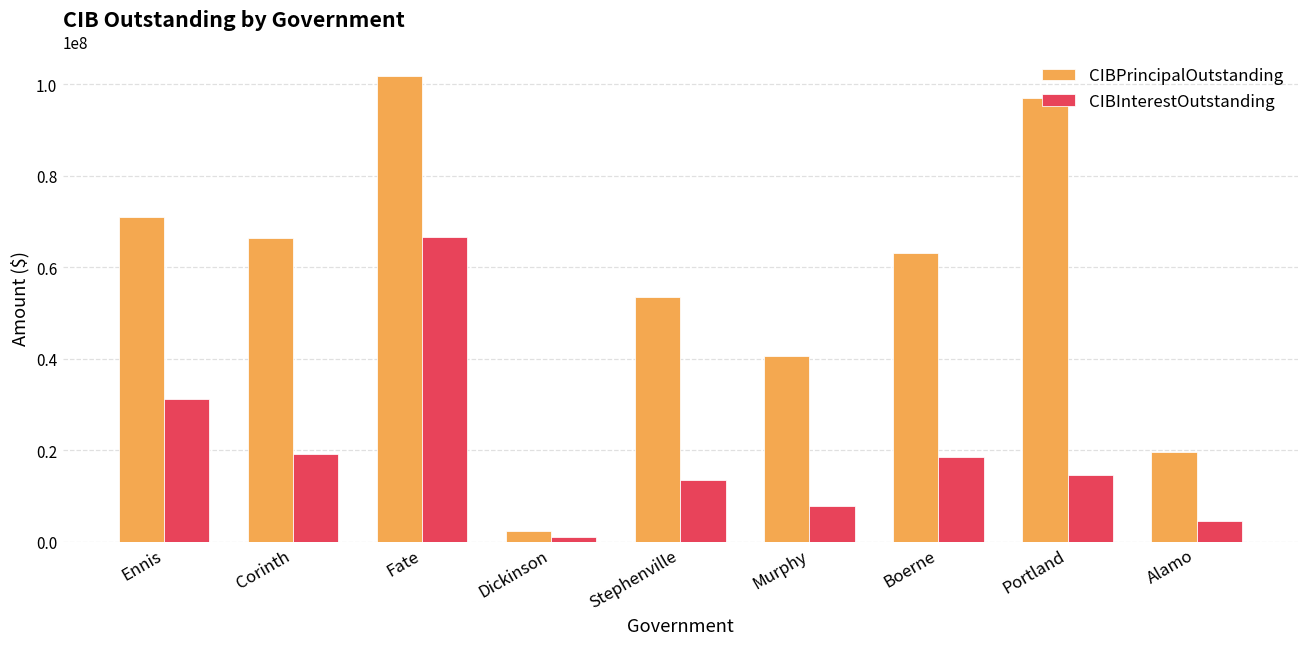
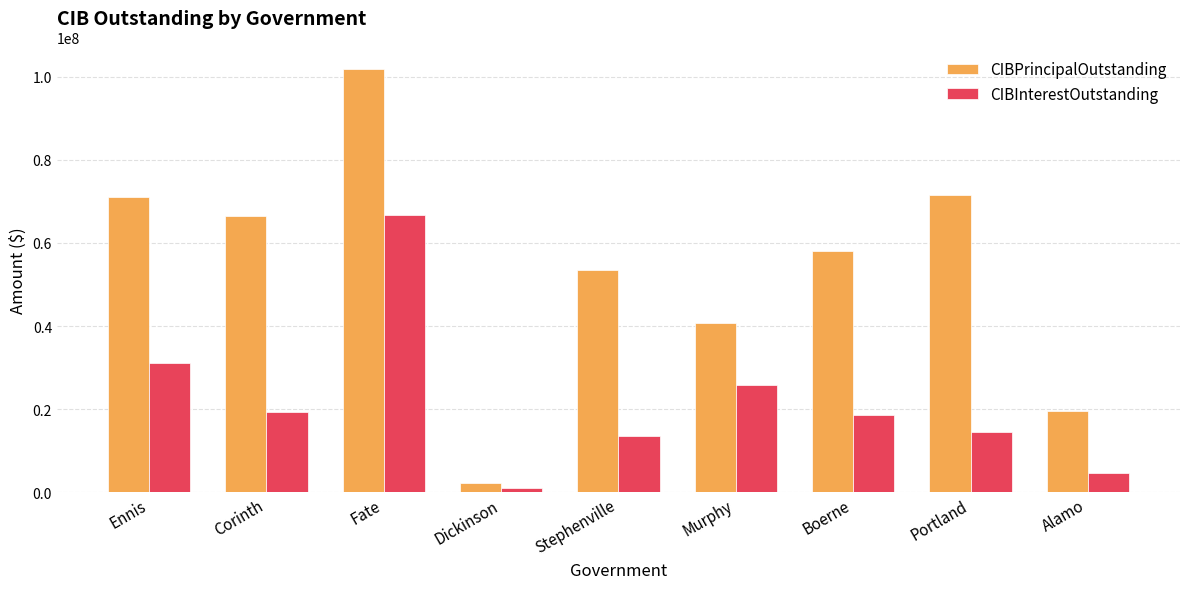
  {
    "CIBPrincipalOutstanding": {
      "Ennis": 71000000,
      "Corinth": 66000000,
      "Fate": 102000000,
      "Dickinson": 2000000,
      "Stephenville": 54000000,
      "Murphy": 41000000,
-     "Boerne": 63000000,
-     "Portland": 97000000,
+     "Boerne": 58000000,
+     "Portland": 72000000,
      "Alamo": 20000000
    },
    "CIBInterestOutstanding": {
      "Ennis": 31000000,
      "Corinth": 19000000,
      "Fate": 67000000,
      "Dickinson": 1000000,
      "Stephenville": 13000000,
-     "Murphy": 8000000,
+     "Murphy": 26000000,
      "Boerne": 19000000,
      "Portland": 15000000,
      "Alamo": 5000000
    }
  }
